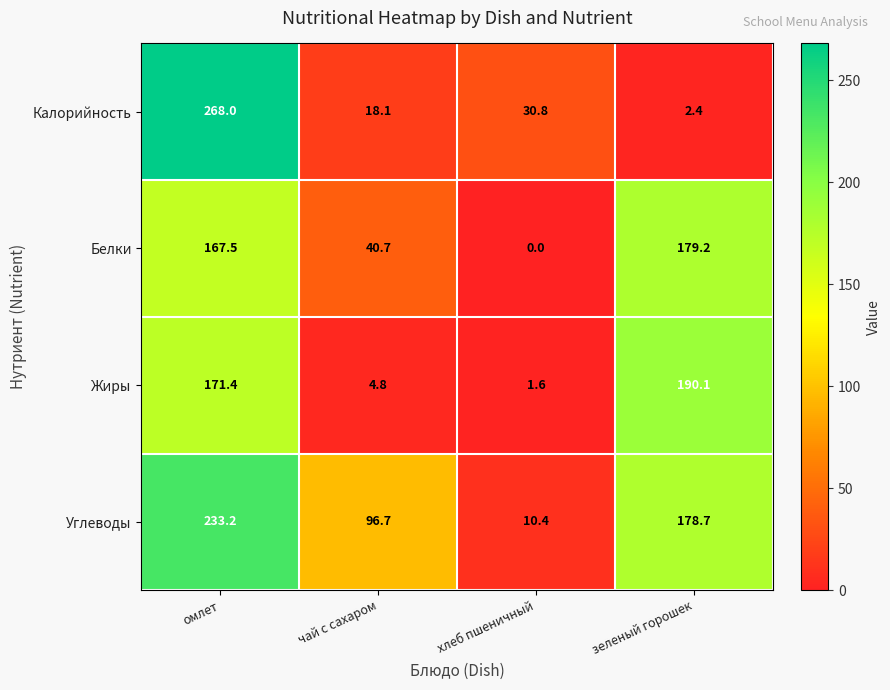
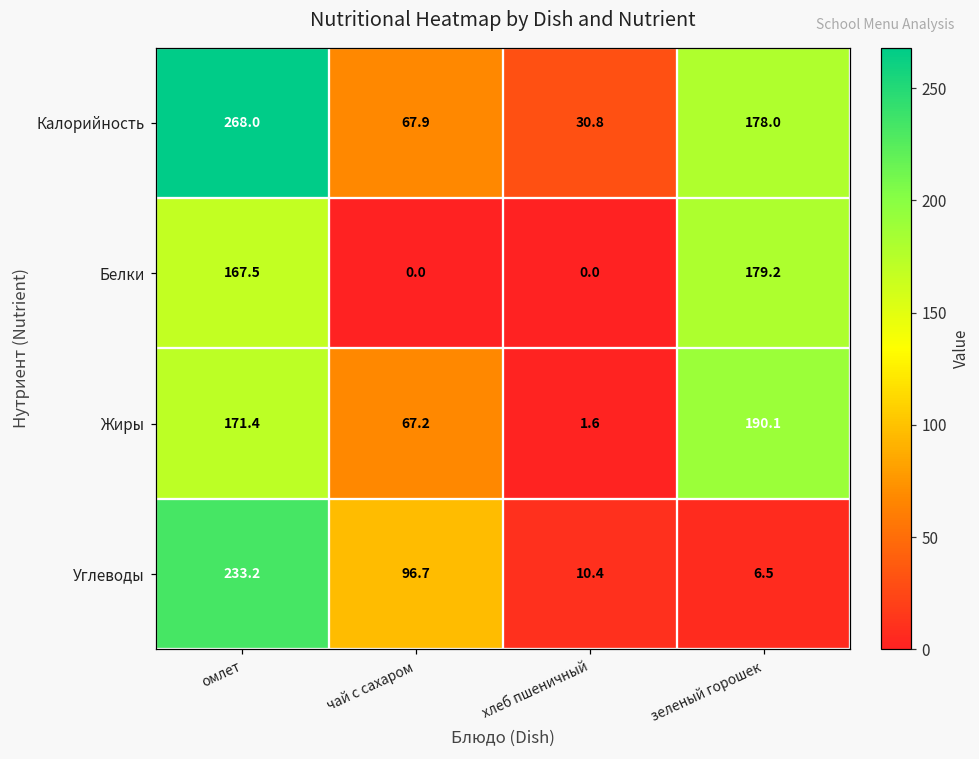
  {
    "Калорийность": {
      "омлет": 268.0,
-     "чай с сахаром": 18.1,
+     "чай с сахаром": 67.9,
      "хлеб пшеничный": 30.8,
-     "зеленый горошек": 2.4
+     "зеленый горошек": 178.0
    },
    "Белки": {
      "омлет": 167.5,
-     "чай с сахаром": 40.7,
+     "чай с сахаром": 0.0,
      "хлеб пшеничный": 0.0,
      "зеленый горошек": 179.2
    },
    "Жиры": {
      "омлет": 171.4,
-     "чай с сахаром": 4.8,
+     "чай с сахаром": 67.2,
      "хлеб пшеничный": 1.6,
      "зеленый горошек": 190.1
    },
    "Углеводы": {
      "омлет": 233.2,
      "чай с сахаром": 96.7,
      "хлеб пшеничный": 10.4,
-     "зеленый горошек": 178.7
+     "зеленый горошек": 6.5
    }
  }
